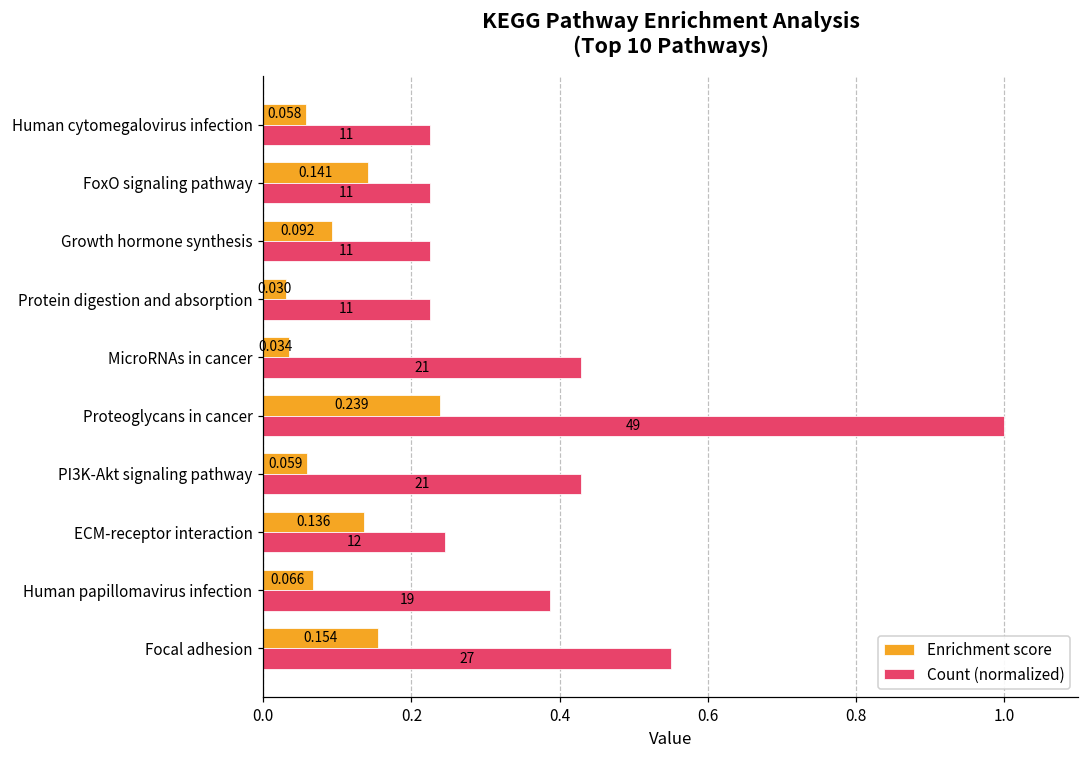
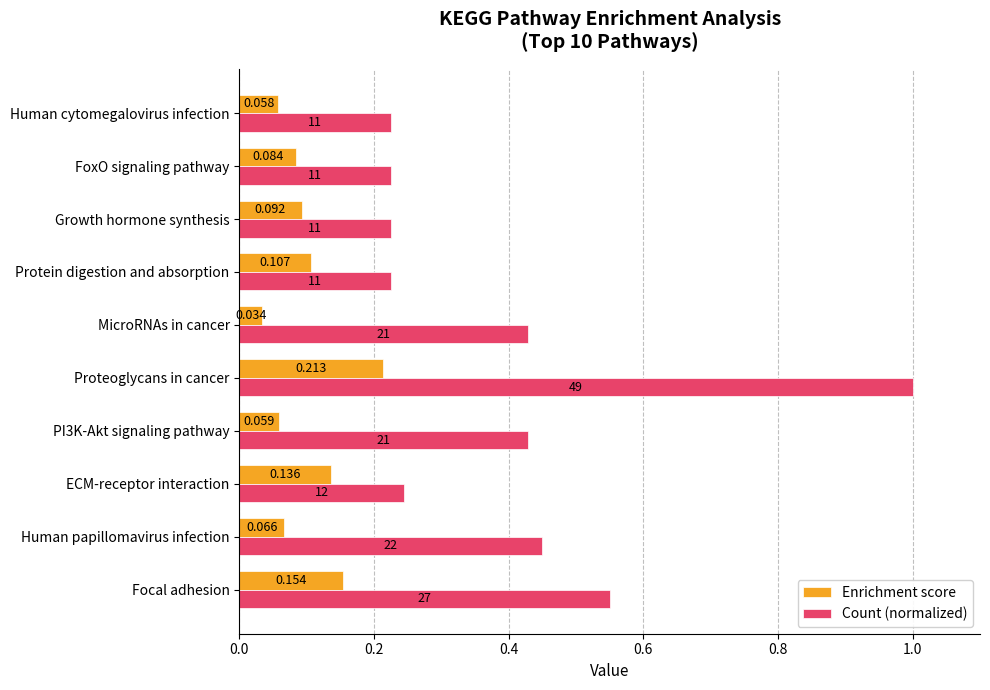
  {
    "Enrichment score": {
      "Human cytomegalovirus infection": 0.058,
-     "FoxO signaling pathway": 0.141,
+     "FoxO signaling pathway": 0.084,
      "Growth hormone synthesis": 0.092,
-     "Protein digestion and absorption": 0.030,
+     "Protein digestion and absorption": 0.107,
      "MicroRNAs in cancer": 0.034,
-     "Proteoglycans in cancer": 0.239,
+     "Proteoglycans in cancer": 0.213,
      "PI3K-Akt signaling pathway": 0.059,
      "ECM-receptor interaction": 0.136,
      "Human papillomavirus infection": 0.066,
      "Focal adhesion": 0.154
    },
    "Count (normalized)": {
-     "Human papillomavirus infection": 19
+     "Human papillomavirus infection": 22
    }
  }
